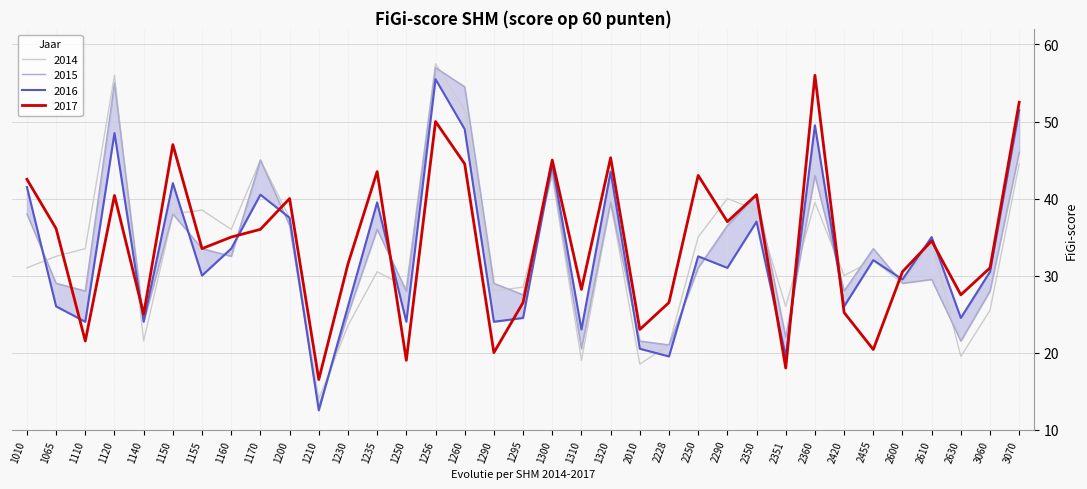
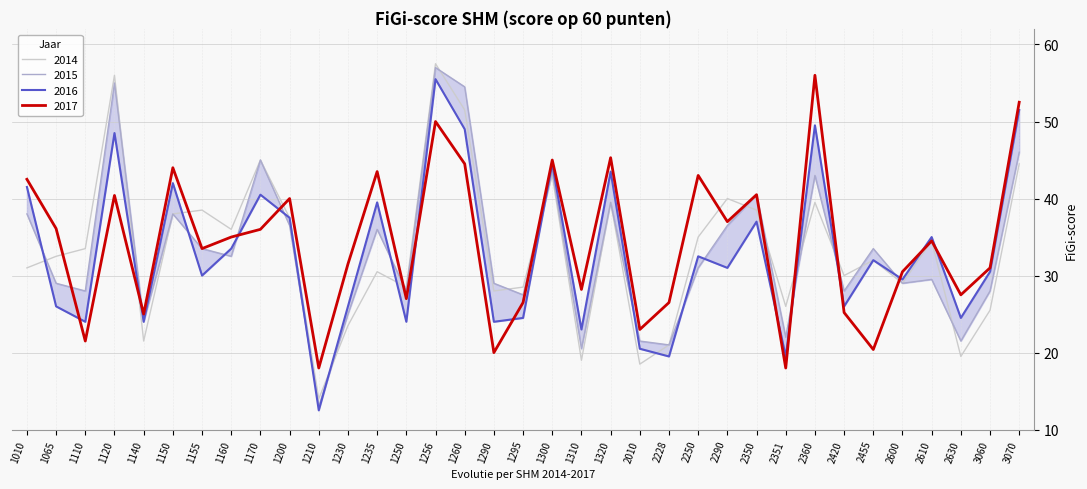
  {
    "2017": {
      "1010": 43,
      "1065": 36,
      "1110": 22,
      "1120": 40,
      "1140": 25,
-     "1150": 47,
+     "1150": 44,
      "1160": 35,
      "1170": 36,
      "1200": 40,
-     "1210": 17,
+     "1210": 18,
      "1230": 32,
      "1235": 44,
-     "1250": 19,
+     "1250": 27,
      "1256": 50,
      "1260": 45,
      "1290": 20,
      "1295": 27,
      "1300": 45,
      "1310": 28,
      "1320": 45,
      "2010": 23,
      "2228": 27,
      "2250": 43,
      "2290": 37,
      "2351": 18,
      "2360": 56,
      "2420": 25,
      "2455": 20,
      "2600": 31,
      "2630": 28,
      "3060": 31,
      "3070": 53
    }
  }
